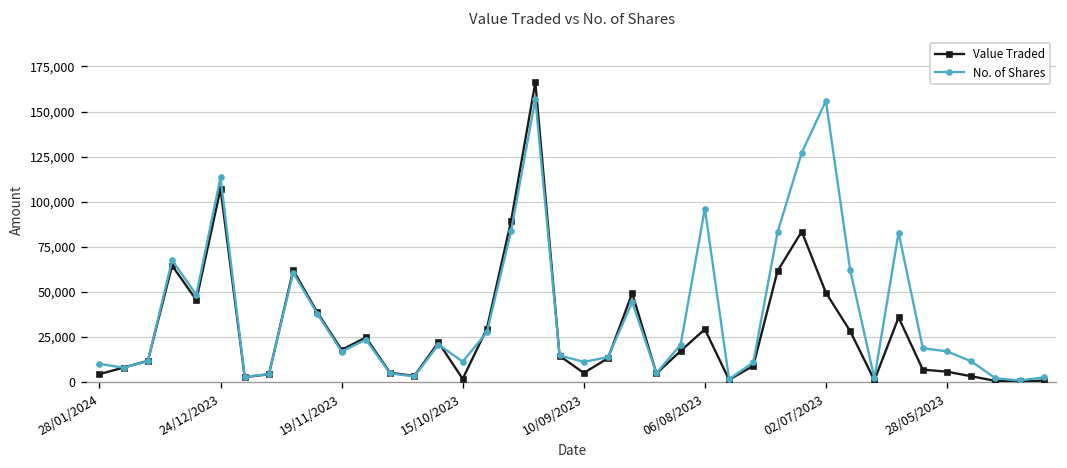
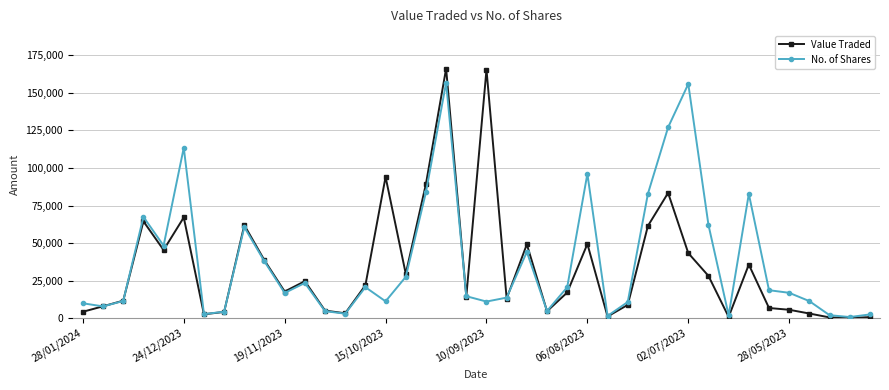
  {
    "Value Traded": {
      "28/01/2024": "4,000",
-     "24/12/2023": "107,000",
-     "15/10/2023": "2,000",
-     "10/09/2023": "5,000",
-     "06/08/2023": "29,000",
-     "02/07/2023": "49,000",
+     "24/12/2023": "67,000",
+     "15/10/2023": "94,000",
+     "10/09/2023": "166,000",
+     "06/08/2023": "49,000",
+     "02/07/2023": "43,000",
      "28/05/2023": "6,000"
    },
    "No. of Shares": {
      "28/01/2024": "10,000",
      "24/12/2023": "114,000",
      "15/10/2023": "11,000",
      "10/09/2023": "11,000",
      "06/08/2023": "96,000",
      "02/07/2023": "156,000",
      "28/05/2023": "17,000"
    }
  }
